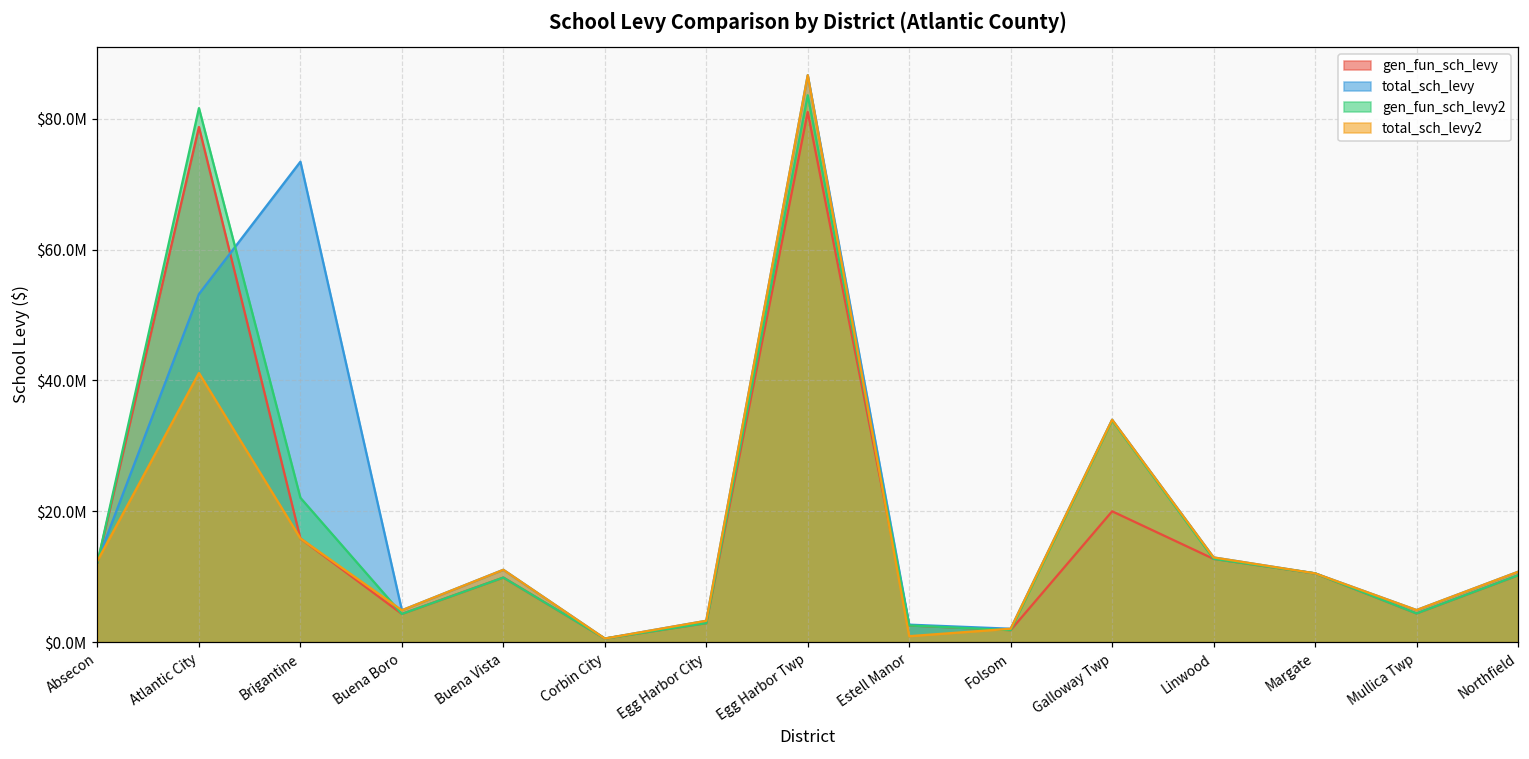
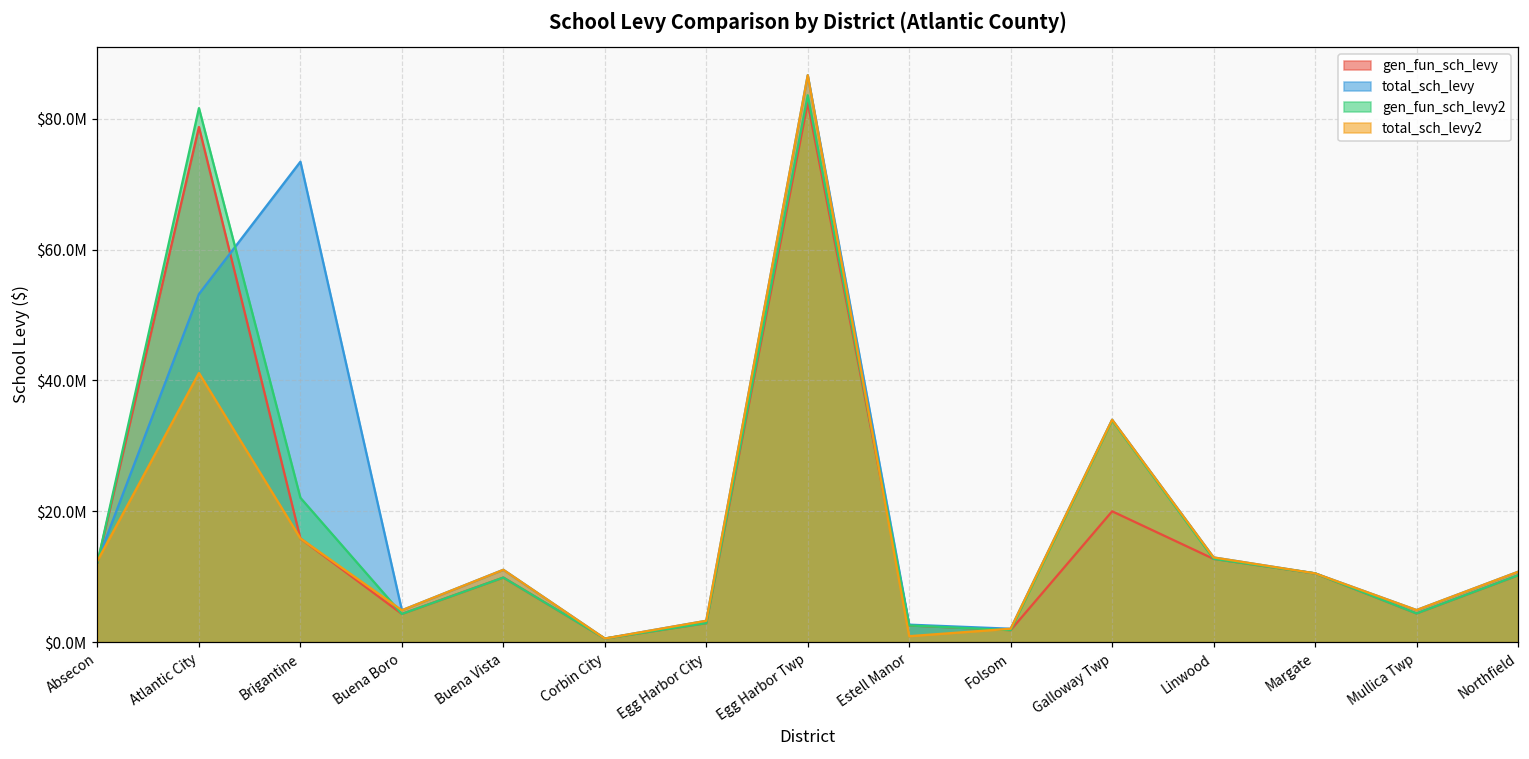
  {
    "gen_fun_sch_levy": {
      "Atlantic City": "$79000000",
-     "Egg Harbor Twp": "$81000000",
+     "Egg Harbor Twp": "$82000000",
      "Galloway Twp": "$20000000"
    },
    "total_sch_levy": {
      "Atlantic City": "$53000000",
      "Brigantine": "$73000000"
    },
    "gen_fun_sch_levy2": {
      "Atlantic City": "$82000000",
      "Brigantine": "$22000000",
      "Egg Harbor Twp": "$84000000"
    },
    "total_sch_levy2": {
      "Atlantic City": "$41000000",
      "Estell Manor": "$1000000"
    }
  }
